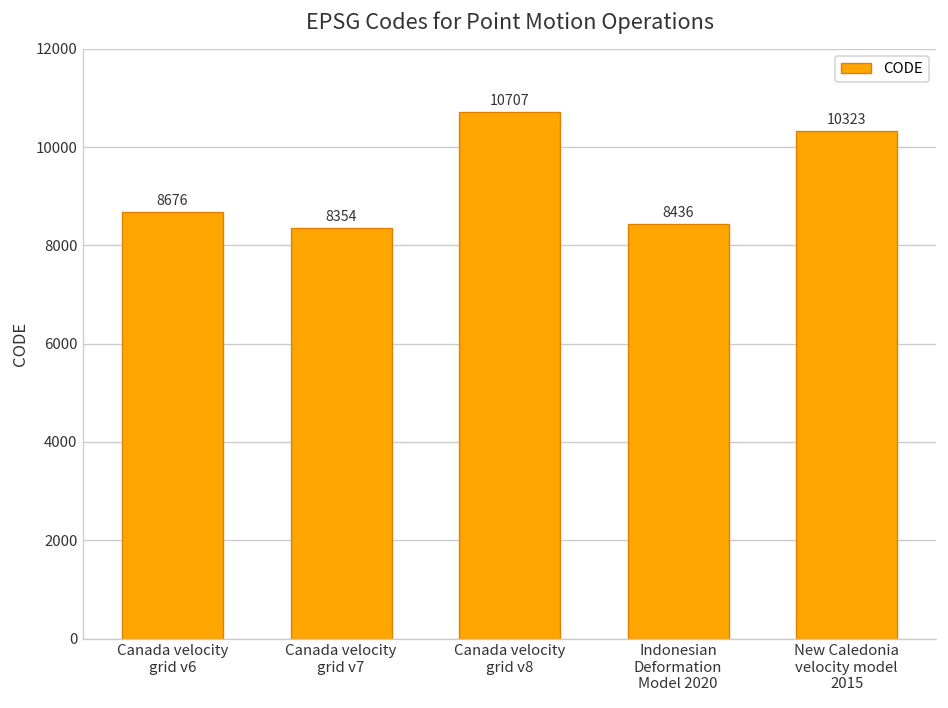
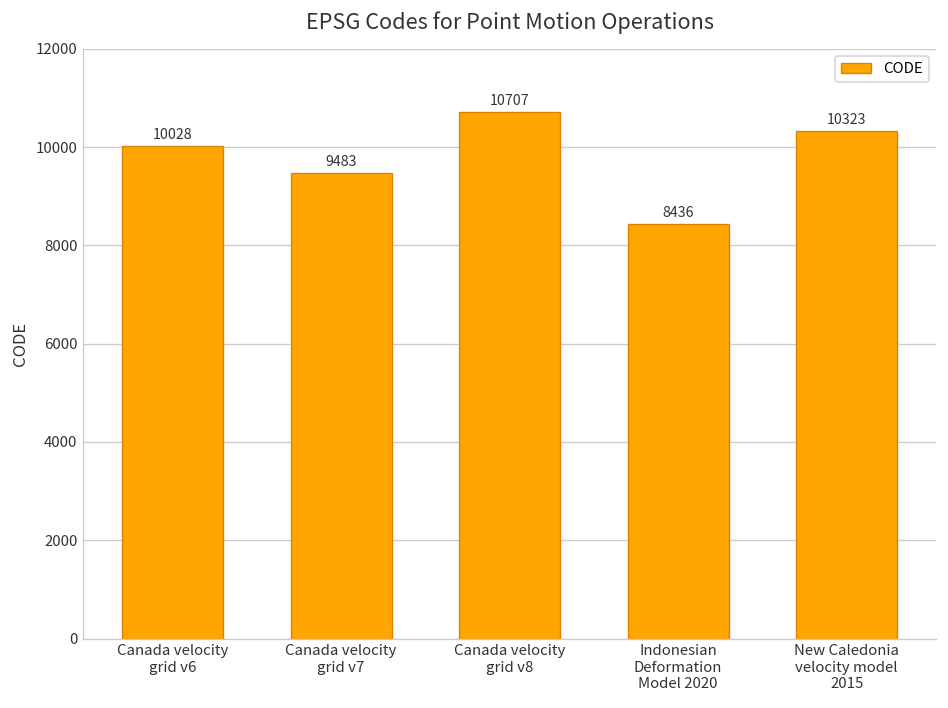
  {
-   "Canada velocity grid v6": 8676,
-   "Canada velocity grid v7": 8354,
+   "Canada velocity grid v6": 10028,
+   "Canada velocity grid v7": 9483,
    "Canada velocity grid v8": 10707,
    "Indonesian Deformation Model 2020": 8436,
    "New Caledonia velocity model 2015": 10323
  }
